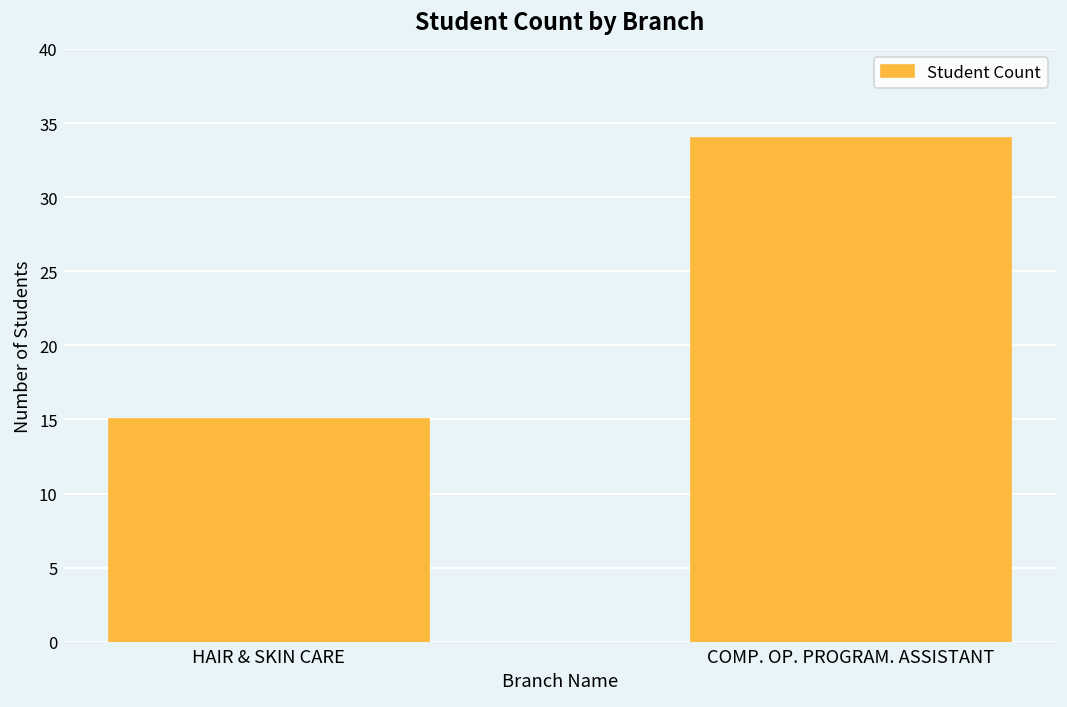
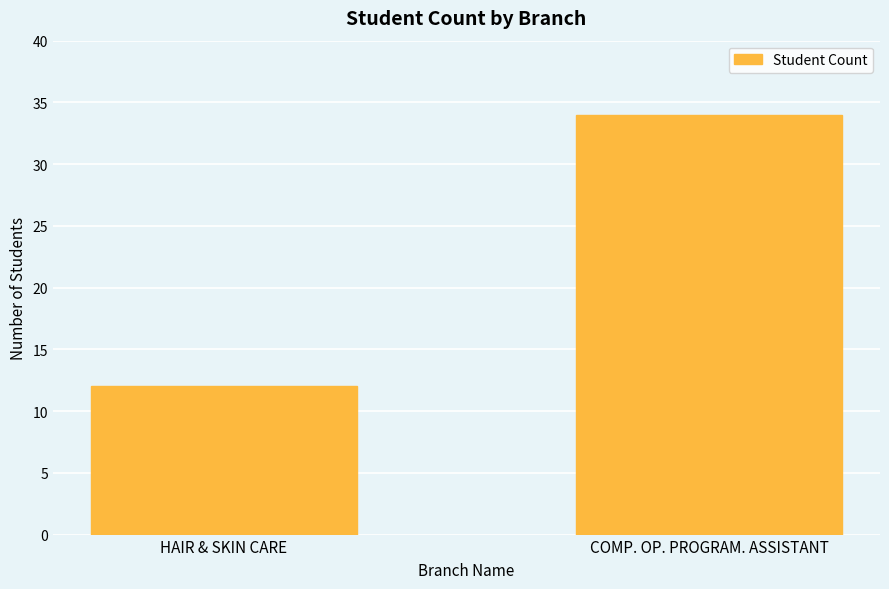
  {
-   "HAIR & SKIN CARE": 15,
+   "HAIR & SKIN CARE": 12,
    "COMP. OP. PROGRAM. ASSISTANT": 34
  }
